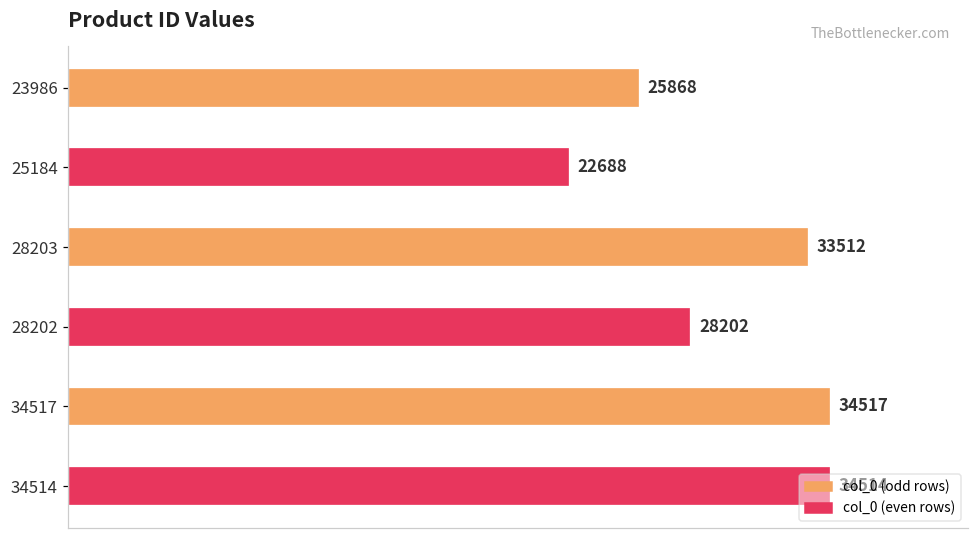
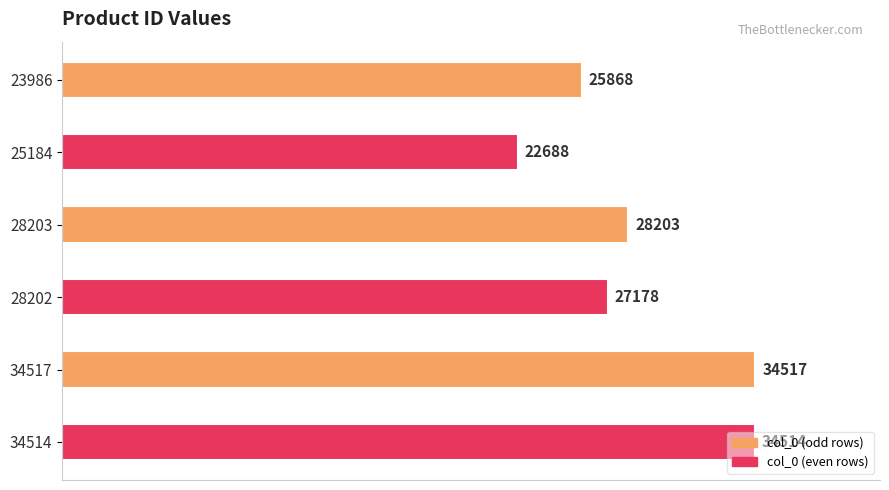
  {
    "23986": 25868,
    "25184": 22688,
-   "28203": 33512,
-   "28202": 28202,
+   "28203": 28203,
+   "28202": 27178,
    "34517": 34517
  }
